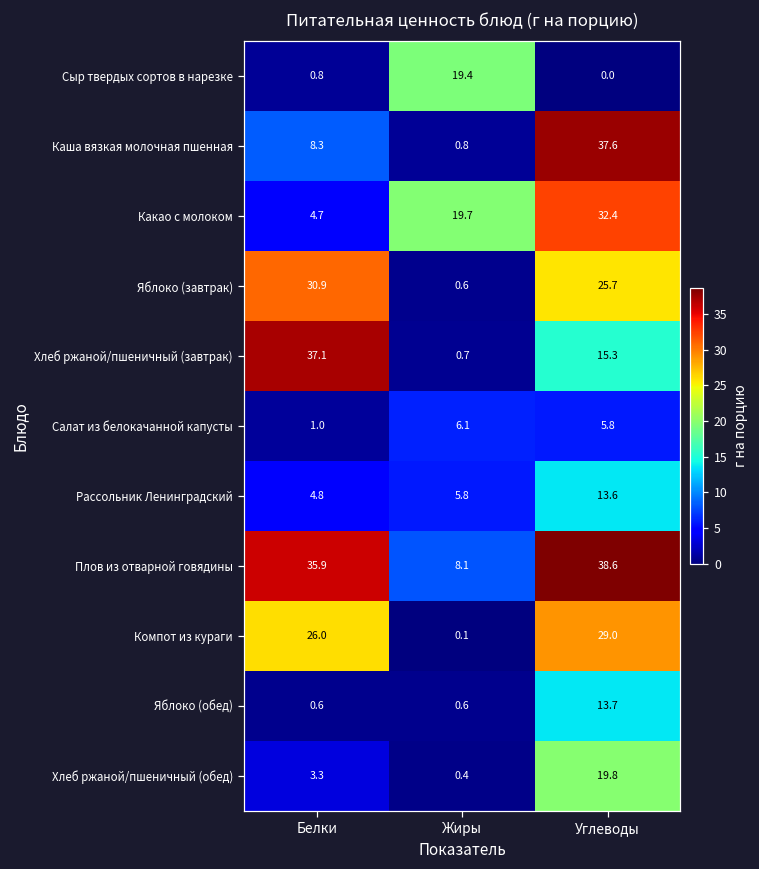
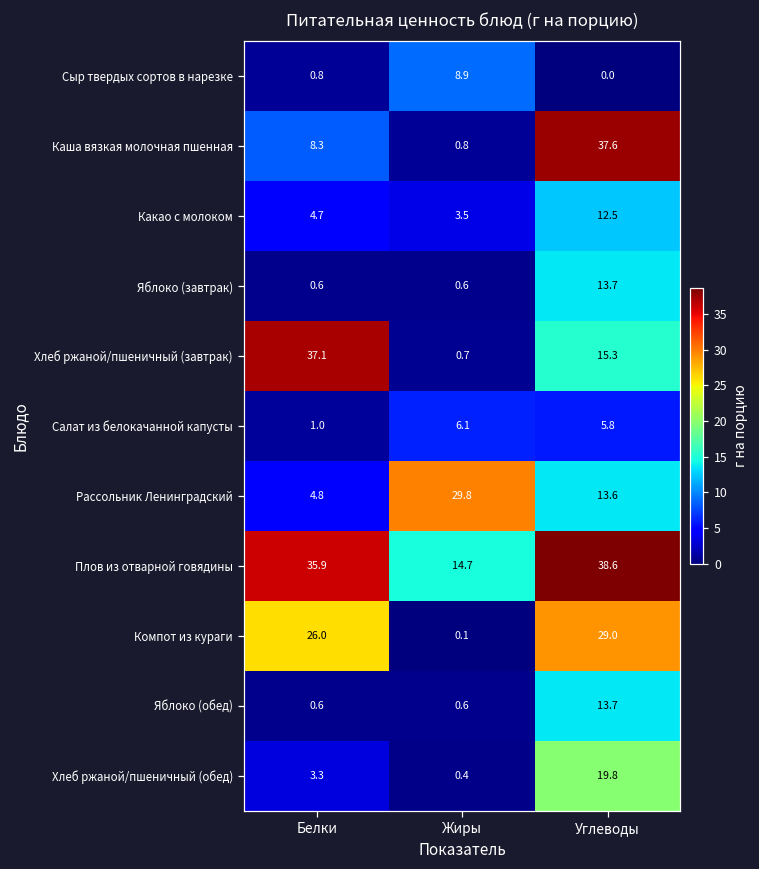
  {
    "Сыр твердых сортов в нарезке": {
      "Белки": 0.8,
-     "Жиры": 19.4,
+     "Жиры": 8.9,
      "Углеводы": 0.0
    },
    "Каша вязкая молочная пшенная": {
      "Белки": 8.3,
      "Жиры": 0.8,
      "Углеводы": 37.6
    },
    "Какао с молоком": {
      "Белки": 4.7,
-     "Жиры": 19.7,
-     "Углеводы": 32.4
+     "Жиры": 3.5,
+     "Углеводы": 12.5
    },
    "Яблоко (завтрак)": {
-     "Белки": 30.9,
+     "Белки": 0.6,
      "Жиры": 0.6,
-     "Углеводы": 25.7
+     "Углеводы": 13.7
    },
    "Хлеб ржаной/пшеничный (завтрак)": {
      "Белки": 37.1,
      "Жиры": 0.7,
      "Углеводы": 15.3
    },
    "Салат из белокачанной капусты": {
      "Белки": 1.0,
      "Жиры": 6.1,
      "Углеводы": 5.8
    },
    "Рассольник Ленинградский": {
      "Белки": 4.8,
-     "Жиры": 5.8,
+     "Жиры": 29.8,
      "Углеводы": 13.6
    },
    "Плов из отварной говядины": {
      "Белки": 35.9,
-     "Жиры": 8.1,
+     "Жиры": 14.7,
      "Углеводы": 38.6
    },
    "Компот из кураги": {
      "Белки": 26.0,
      "Жиры": 0.1,
      "Углеводы": 29.0
    },
    "Яблоко (обед)": {
      "Белки": 0.6,
      "Жиры": 0.6,
      "Углеводы": 13.7
    },
    "Хлеб ржаной/пшеничный (обед)": {
      "Белки": 3.3,
      "Жиры": 0.4,
      "Углеводы": 19.8
    }
  }
